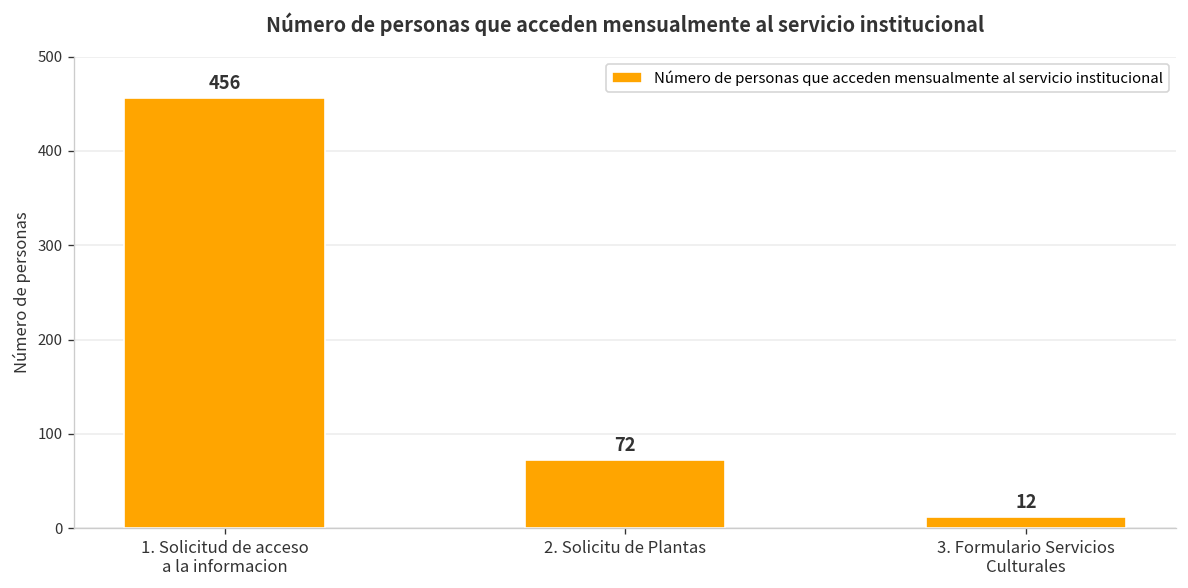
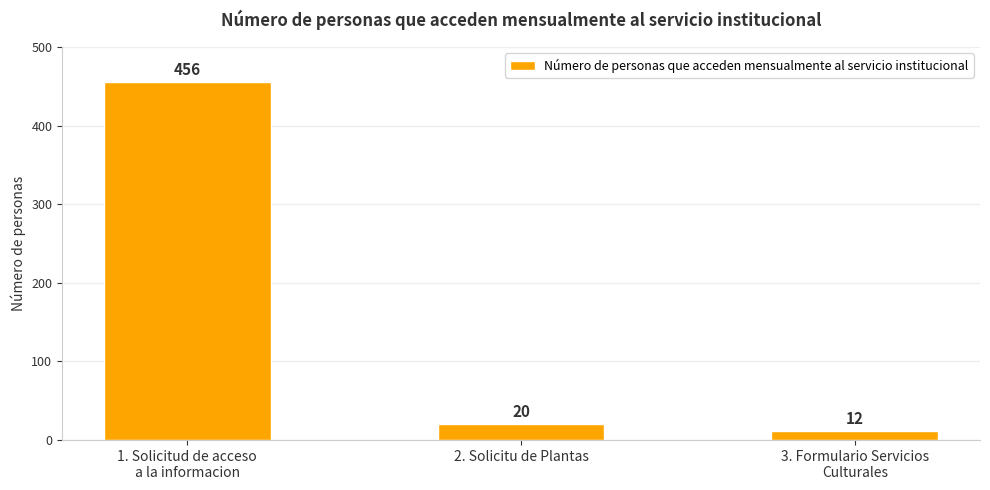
  {
    "1. Solicitud de acceso a la informacion": 456,
-   "2. Solicitu de Plantas": 72,
+   "2. Solicitu de Plantas": 20,
    "3. Formulario Servicios Culturales": 12
  }
